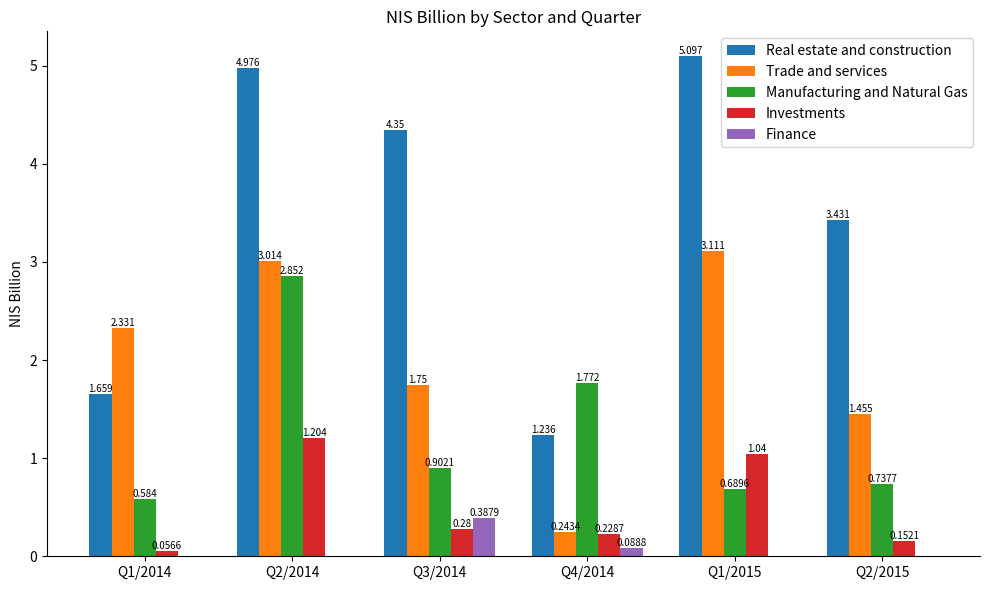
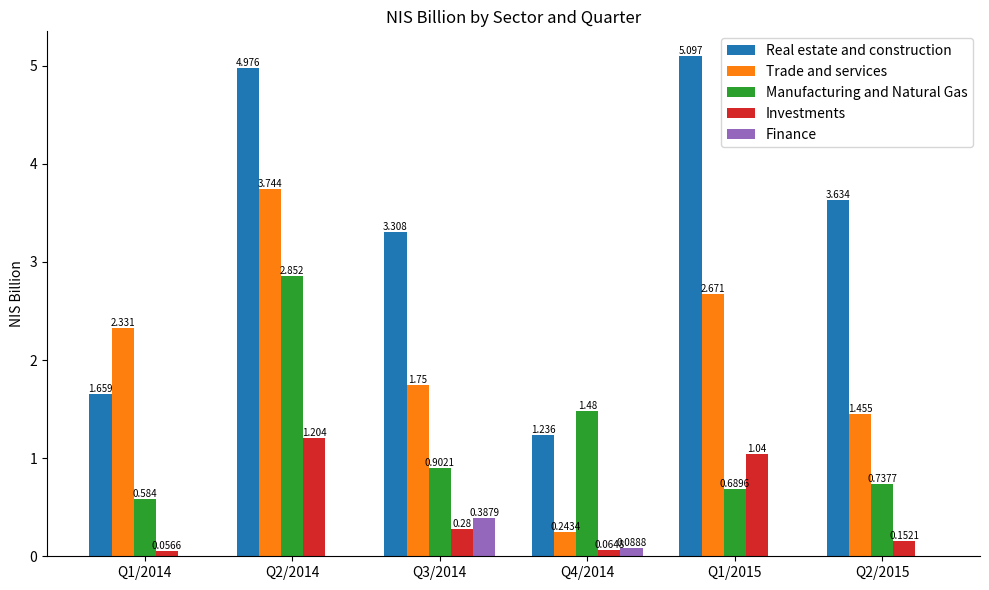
  {
    "Real estate and construction": {
      "Q1/2014": 1.659,
      "Q2/2014": 4.976,
-     "Q3/2014": 4.35,
+     "Q3/2014": 3.308,
      "Q4/2014": 1.236,
      "Q1/2015": 5.097,
-     "Q2/2015": 3.431
+     "Q2/2015": 3.634
    },
    "Trade and services": {
      "Q1/2014": 2.331,
-     "Q2/2014": 3.014,
+     "Q2/2014": 3.744,
      "Q3/2014": 1.75,
      "Q4/2014": 0.2434,
-     "Q1/2015": 3.111,
+     "Q1/2015": 2.671,
      "Q2/2015": 1.455
    },
    "Manufacturing and Natural Gas": {
      "Q1/2014": 0.584,
      "Q2/2014": 2.852,
      "Q3/2014": 0.9021,
-     "Q4/2014": 1.772,
+     "Q4/2014": 1.48,
      "Q1/2015": 0.6896,
      "Q2/2015": 0.7377
    },
    "Investments": {
      "Q1/2014": 0.0566,
      "Q2/2014": 1.204,
      "Q3/2014": 0.28,
-     "Q4/2014": 0.2287,
+     "Q4/2014": 0.0648,
      "Q1/2015": 1.04,
      "Q2/2015": 0.1521
    },
    "Finance": {
      "Q3/2014": 0.3879
    }
  }
